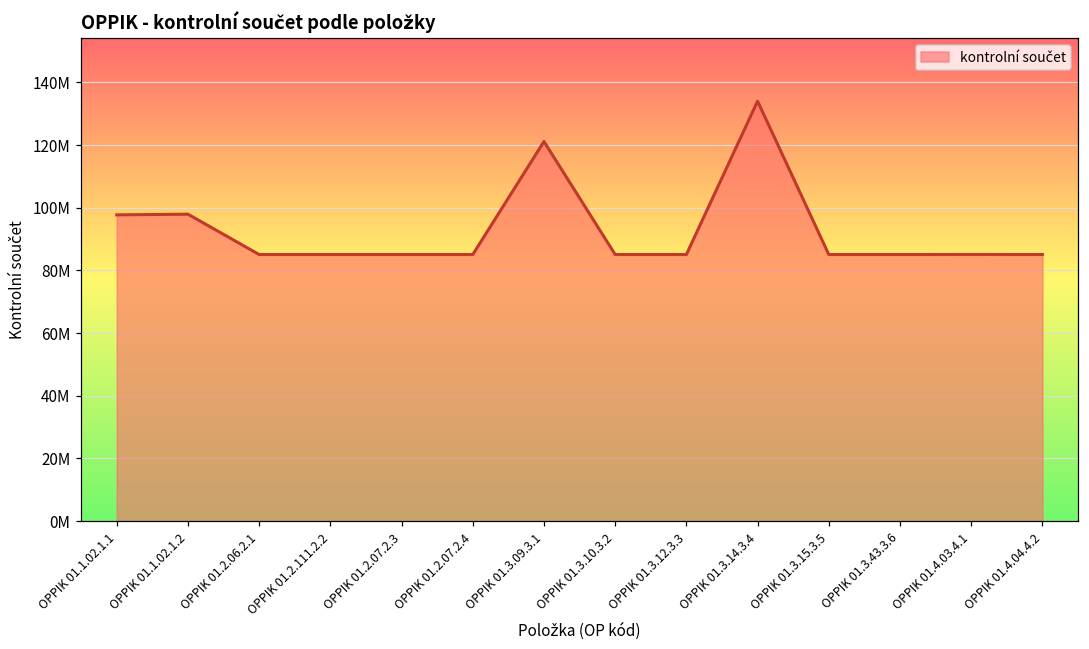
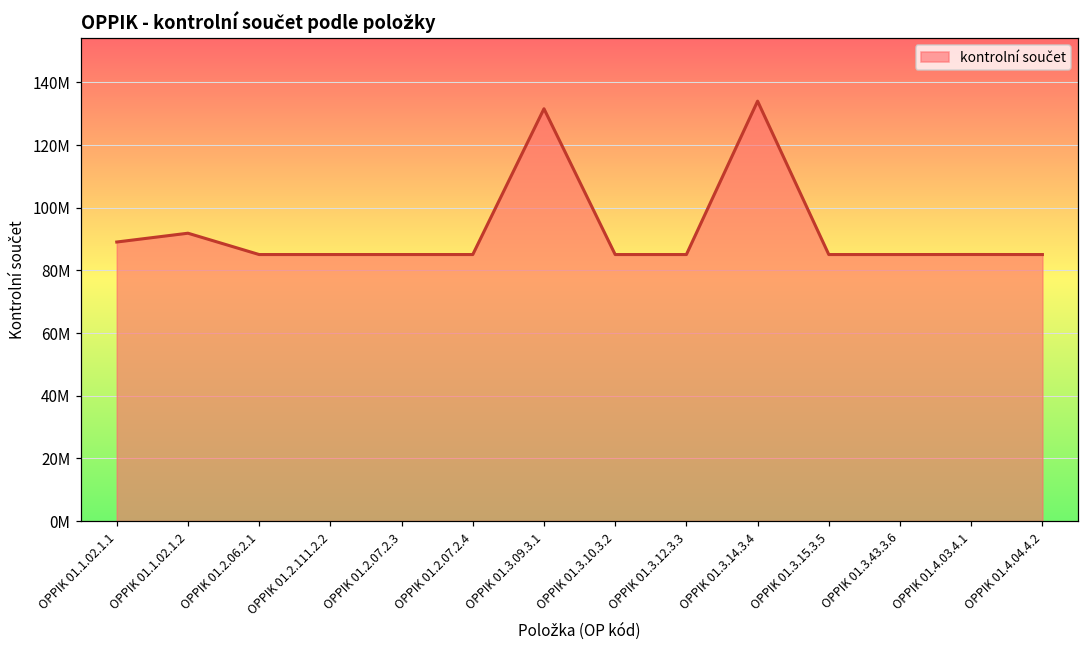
  {
-   "OPPIK 01.1.02.1.1": 98000000,
-   "OPPIK 01.1.02.1.2": 98000000,
+   "OPPIK 01.1.02.1.1": 89000000,
+   "OPPIK 01.1.02.1.2": 92000000,
    "OPPIK 01.2.06.2.1": 85000000,
    "OPPIK 01.2.111.2.2": 85000000,
    "OPPIK 01.2.07.2.3": 85000000,
    "OPPIK 01.2.07.2.4": 85000000,
-   "OPPIK 01.3.09.3.1": 121000000,
+   "OPPIK 01.3.09.3.1": 132000000,
    "OPPIK 01.3.10.3.2": 85000000,
    "OPPIK 01.3.12.3.3": 85000000,
    "OPPIK 01.3.14.3.4": 134000000,
    "OPPIK 01.3.15.3.5": 85000000,
    "OPPIK 01.3.43.3.6": 85000000,
    "OPPIK 01.4.03.4.1": 85000000,
    "OPPIK 01.4.04.4.2": 85000000
  }
